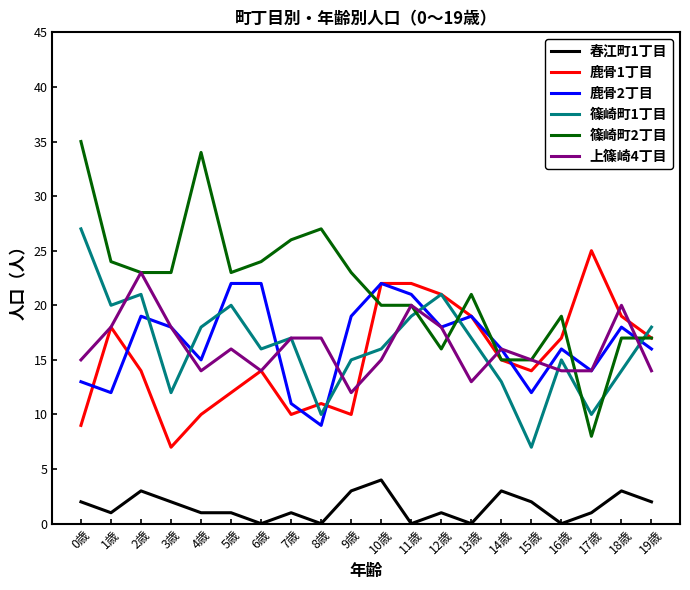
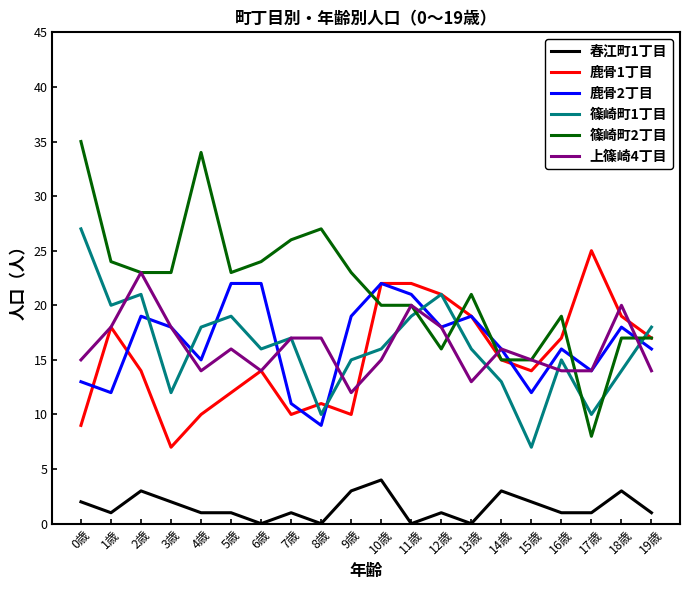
  {
    "春江町1丁目": {
      "0歳": 2,
      "1歳": 1,
      "2歳": 3,
      "3歳": 2,
      "4歳": 1,
      "5歳": 1,
      "6歳": 0,
      "7歳": 1,
      "8歳": 0,
      "9歳": 3,
      "10歳": 4,
      "11歳": 0,
      "12歳": 1,
      "13歳": 0,
      "14歳": 3,
      "15歳": 2,
-     "16歳": 0,
+     "16歳": 1,
      "17歳": 1,
      "18歳": 3,
-     "19歳": 2
+     "19歳": 1
    },
    "鹿骨1丁目": {
      "0歳": 9,
      "2歳": 14,
      "3歳": 7,
      "4歳": 10,
      "5歳": 12,
      "7歳": 10,
      "8歳": 11,
      "9歳": 10,
      "11歳": 22,
      "15歳": 14,
      "16歳": 17,
      "17歳": 25,
      "18歳": 19
    },
    "鹿骨2丁目": {
      "0歳": 13,
      "1歳": 12,
      "2歳": 19,
      "4歳": 15,
      "5歳": 22,
      "6歳": 22,
      "7歳": 11,
      "8歳": 9,
      "9歳": 19,
      "11歳": 21,
      "15歳": 12,
      "16歳": 16,
      "18歳": 18,
      "19歳": 16
    },
    "篠崎町1丁目": {
      "0歳": 27,
      "1歳": 20,
      "2歳": 21,
      "3歳": 12,
      "4歳": 18,
-     "5歳": 20,
+     "5歳": 19,
      "6歳": 16,
      "8歳": 10,
      "9歳": 15,
      "10歳": 16,
      "11歳": 19,
-     "13歳": 17,
+     "13歳": 16,
      "14歳": 13,
      "15歳": 7,
      "16歳": 15,
      "17歳": 10,
      "18歳": 14,
      "19歳": 18
    },
    "篠崎町2丁目": {
      "0歳": 35,
      "1歳": 24,
      "3歳": 23,
      "4歳": 34,
      "5歳": 23,
      "6歳": 24,
      "7歳": 26,
      "8歳": 27,
      "9歳": 23,
      "10歳": 20,
      "12歳": 16,
      "13歳": 21,
      "16歳": 19,
      "17歳": 8,
      "18歳": 17
    },
    "上篠崎4丁目": {
      "0歳": 15,
      "4歳": 14,
      "5歳": 16,
      "8歳": 17,
      "9歳": 12,
      "10歳": 15,
      "13歳": 13,
      "16歳": 14,
      "18歳": 20,
      "19歳": 14
    }
  }
